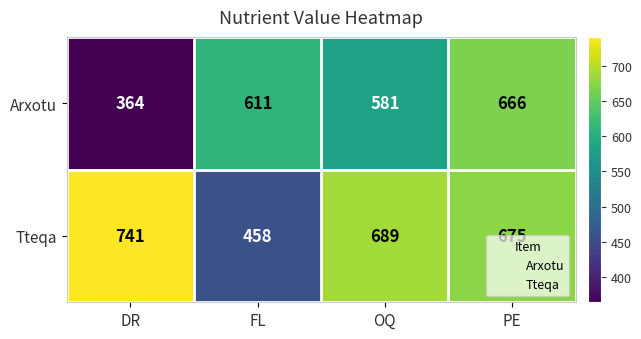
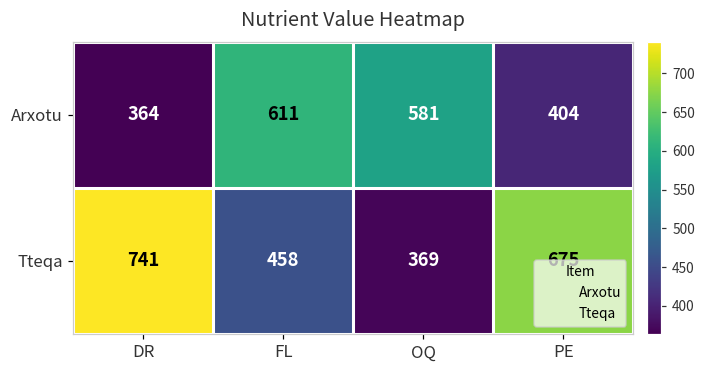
  {
    "Arxotu": {
      "DR": 364,
      "FL": 611,
      "OQ": 581,
-     "PE": 666
+     "PE": 404
    },
    "Tteqa": {
      "DR": 741,
      "FL": 458,
-     "OQ": 689
+     "OQ": 369
    }
  }
